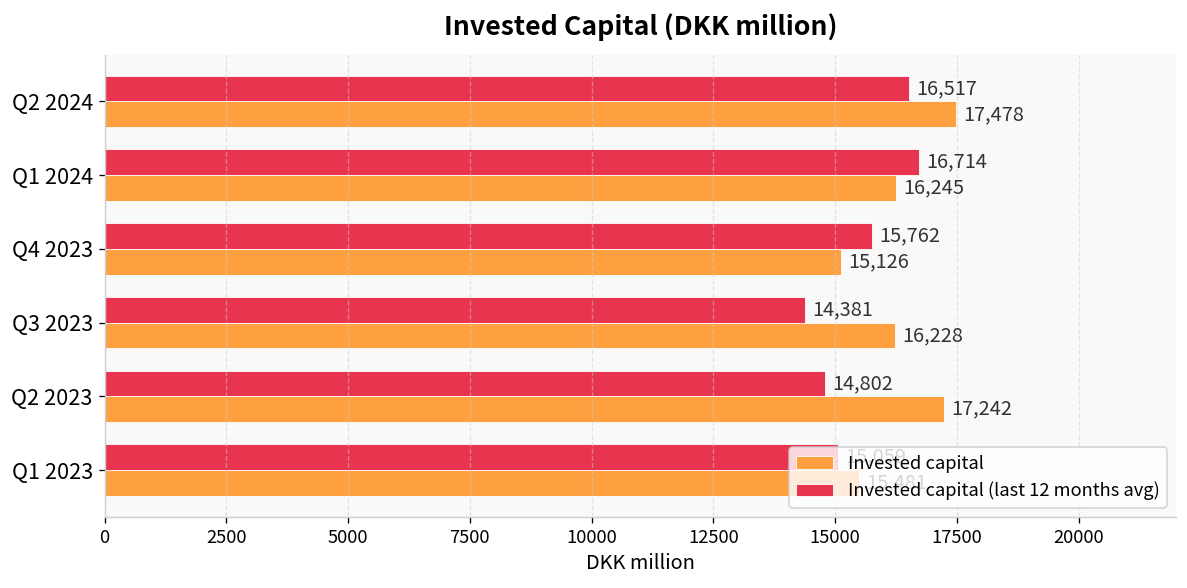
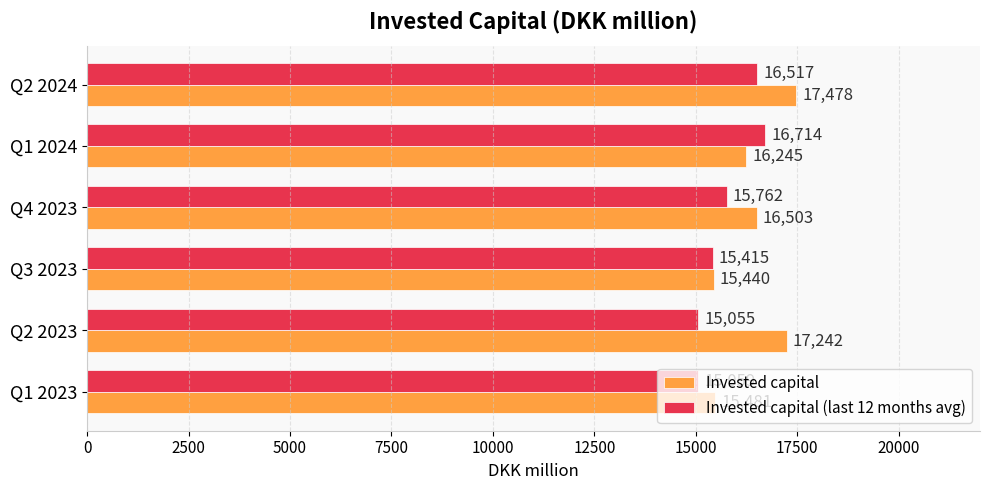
  {
    "Invested capital": {
      "Q2 2024": "17,478",
      "Q1 2024": "16,245",
-     "Q4 2023": "15,126",
-     "Q3 2023": "16,228",
+     "Q4 2023": "16,503",
+     "Q3 2023": "15,440",
      "Q2 2023": "17,242"
    },
    "Invested capital (last 12 months avg)": {
      "Q2 2024": "16,517",
      "Q1 2024": "16,714",
      "Q4 2023": "15,762",
-     "Q3 2023": "14,381",
-     "Q2 2023": "14,802"
+     "Q3 2023": "15,415",
+     "Q2 2023": "15,055"
    }
  }
